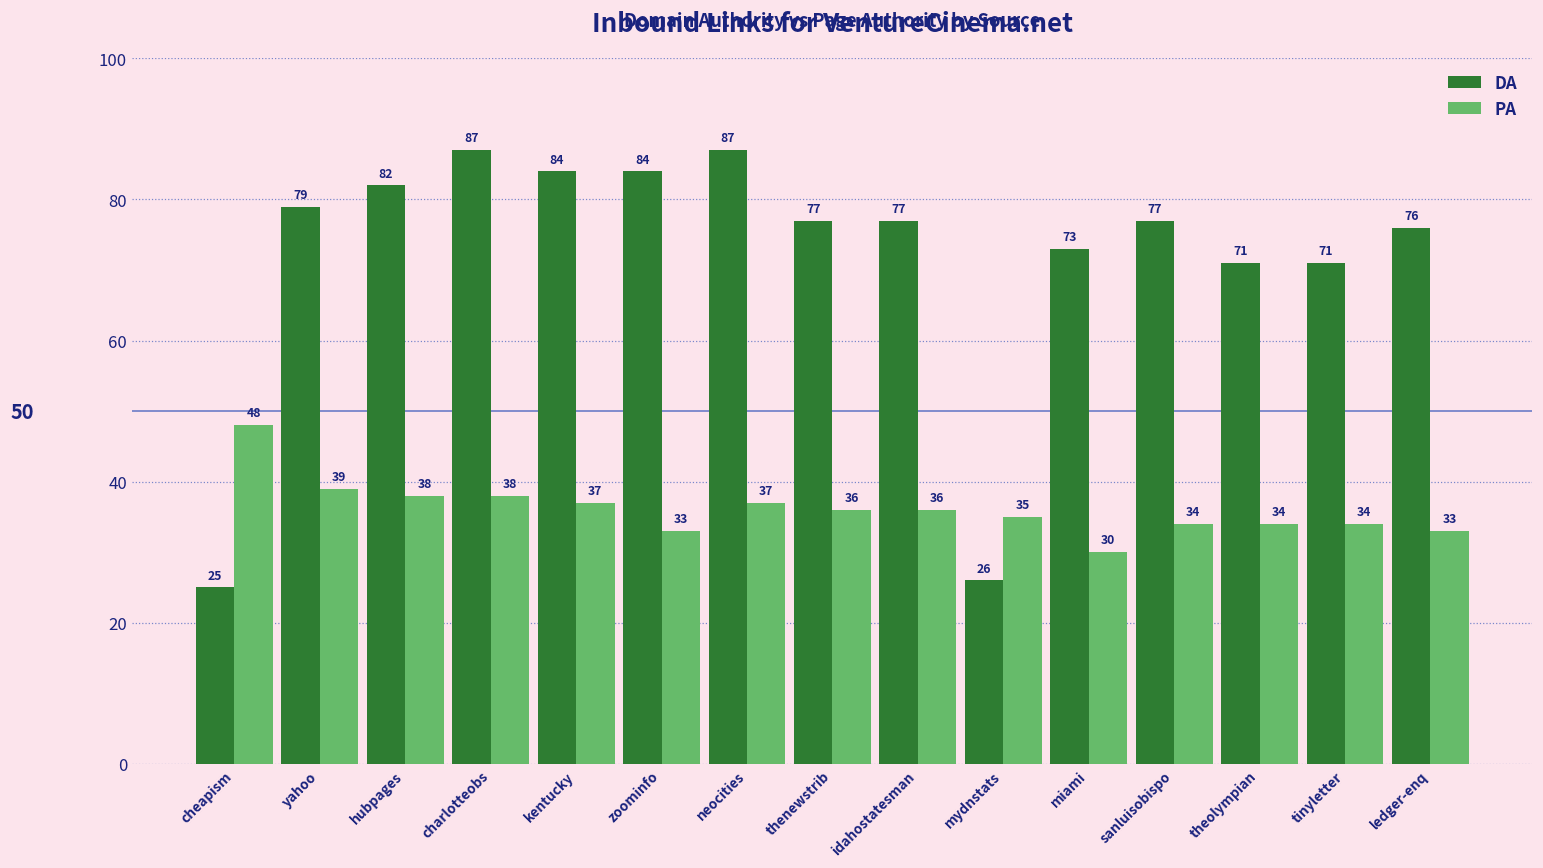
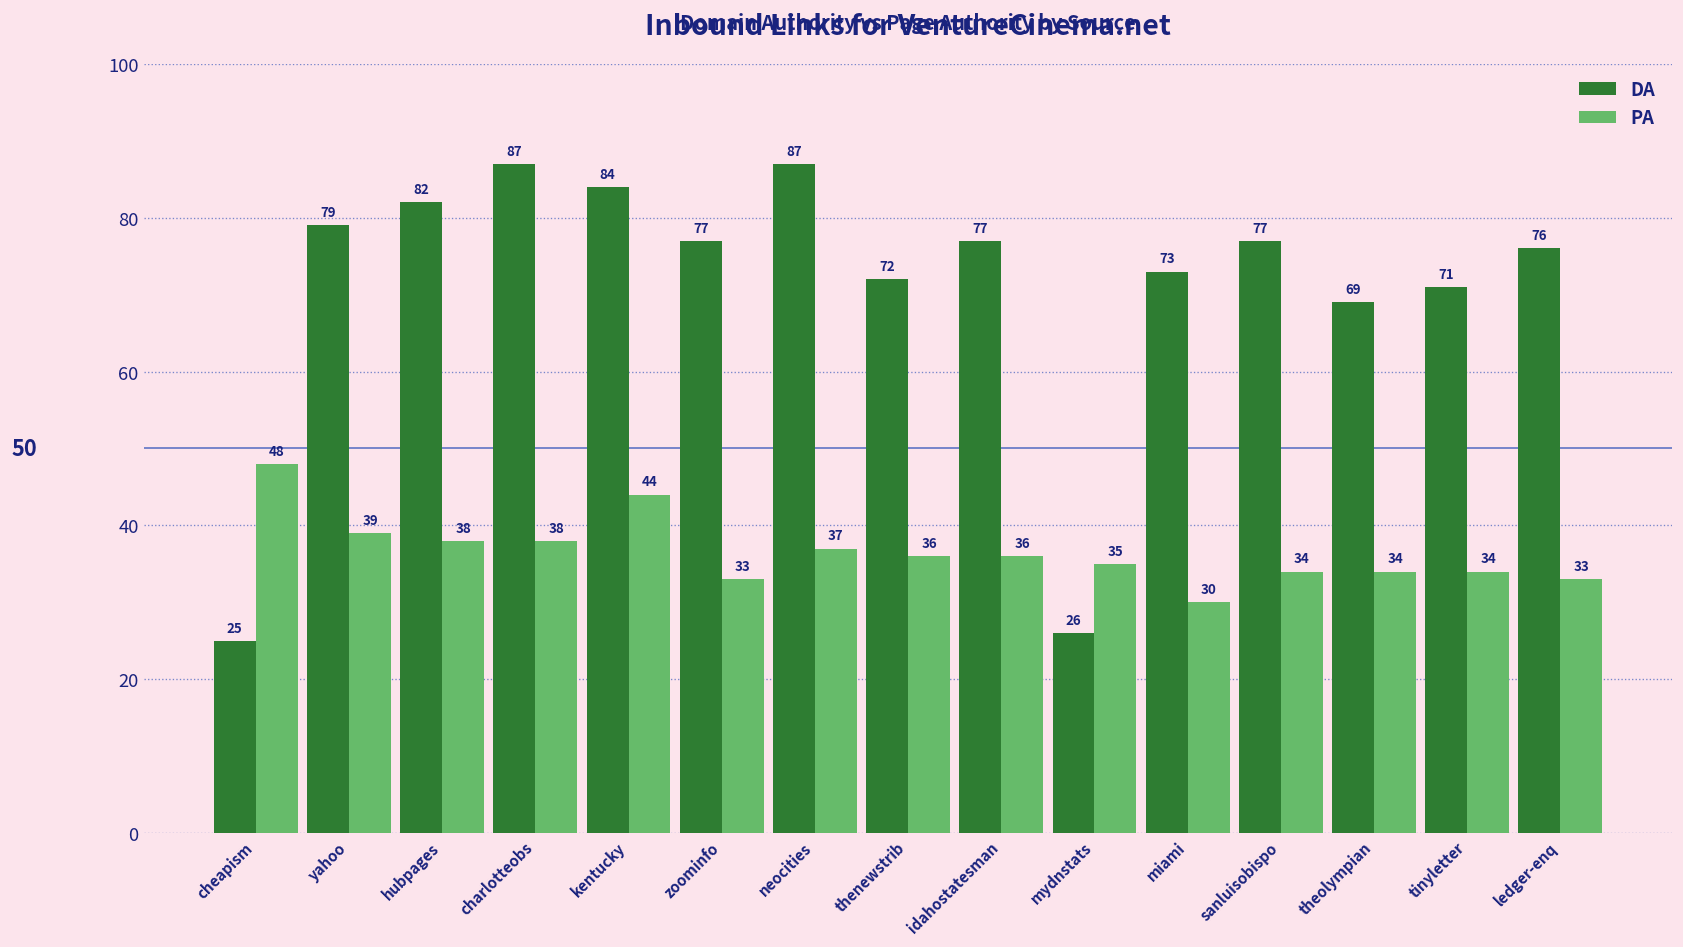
  {
    "DA": {
      "cheapism": 25,
      "yahoo": 79,
      "hubpages": 82,
      "charlotteobs": 87,
      "kentucky": 84,
-     "zoominfo": 84,
+     "zoominfo": 77,
      "neocities": 87,
-     "thenewstrib": 77,
+     "thenewstrib": 72,
      "idahostatesman": 77,
      "mydnstats": 26,
      "miami": 73,
      "sanluisobispo": 77,
-     "theolympian": 71,
+     "theolympian": 69,
      "tinyletter": 71,
      "ledger-enq": 76
    },
    "PA": {
      "cheapism": 48,
      "yahoo": 39,
      "hubpages": 38,
      "charlotteobs": 38,
-     "kentucky": 37,
+     "kentucky": 44,
      "zoominfo": 33,
      "neocities": 37,
      "thenewstrib": 36,
      "idahostatesman": 36,
      "mydnstats": 35,
      "miami": 30,
      "sanluisobispo": 34,
      "theolympian": 34,
      "tinyletter": 34,
      "ledger-enq": 33
    }
  }
